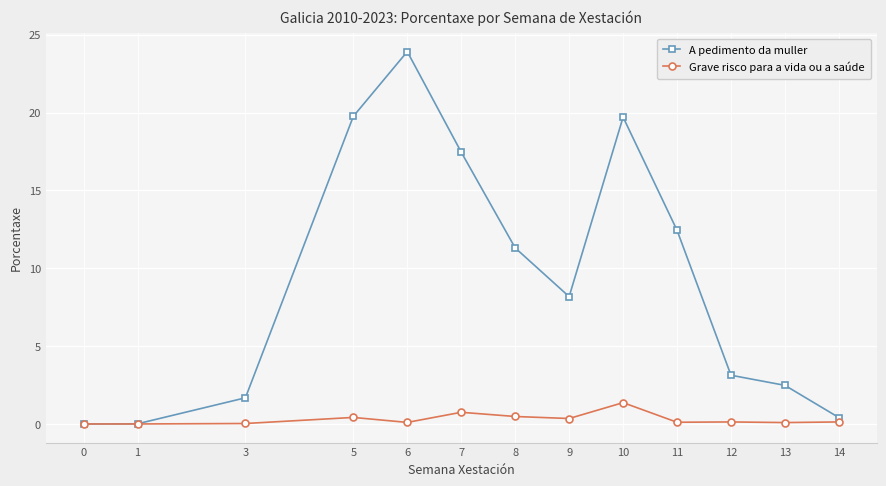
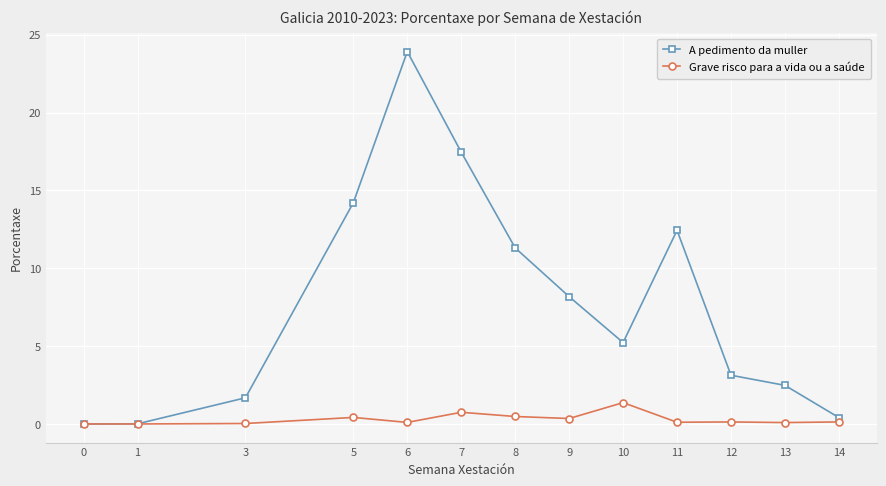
  {
    "A pedimento da muller": {
      "3": 1.7,
-     "5": 19.8,
+     "5": 14.2,
      "6": 23.9,
      "7": 17.5,
      "8": 11.3,
      "9": 8.2,
-     "10": 19.7,
+     "10": 5.2,
      "11": 12.4,
      "12": 3.1,
      "13": 2.5,
      "14": 0.4
    },
    "Grave risco para a vida ou a saúde": {
      "3": 0.0,
      "5": 0.4,
      "6": 0.1,
      "7": 0.8,
      "8": 0.5,
      "9": 0.4,
      "10": 1.4,
      "11": 0.1,
      "12": 0.1,
      "13": 0.1,
      "14": 0.1
    }
  }
